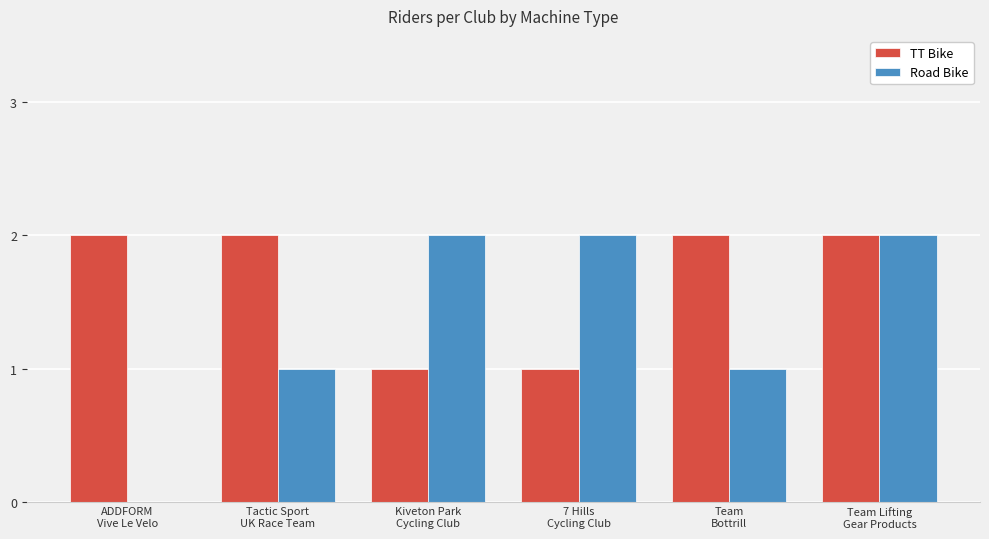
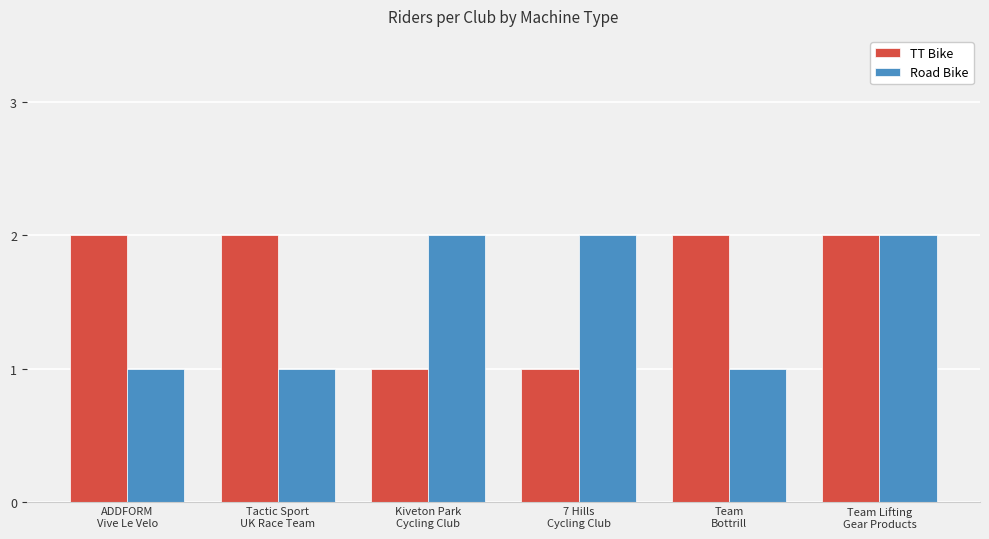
  {
    "TT Bike": {
      "ADDFORM Vive Le Velo": 2,
      "Tactic Sport UK Race Team": 2,
      "Kiveton Park Cycling Club": 1,
      "7 Hills Cycling Club": 1,
      "Team Bottrill": 2,
      "Team Lifting Gear Products": 2
    },
    "Road Bike": {
-     "ADDFORM Vive Le Velo": 0,
+     "ADDFORM Vive Le Velo": 1,
      "Tactic Sport UK Race Team": 1,
      "Kiveton Park Cycling Club": 2,
      "7 Hills Cycling Club": 2,
      "Team Bottrill": 1,
      "Team Lifting Gear Products": 2
    }
  }
